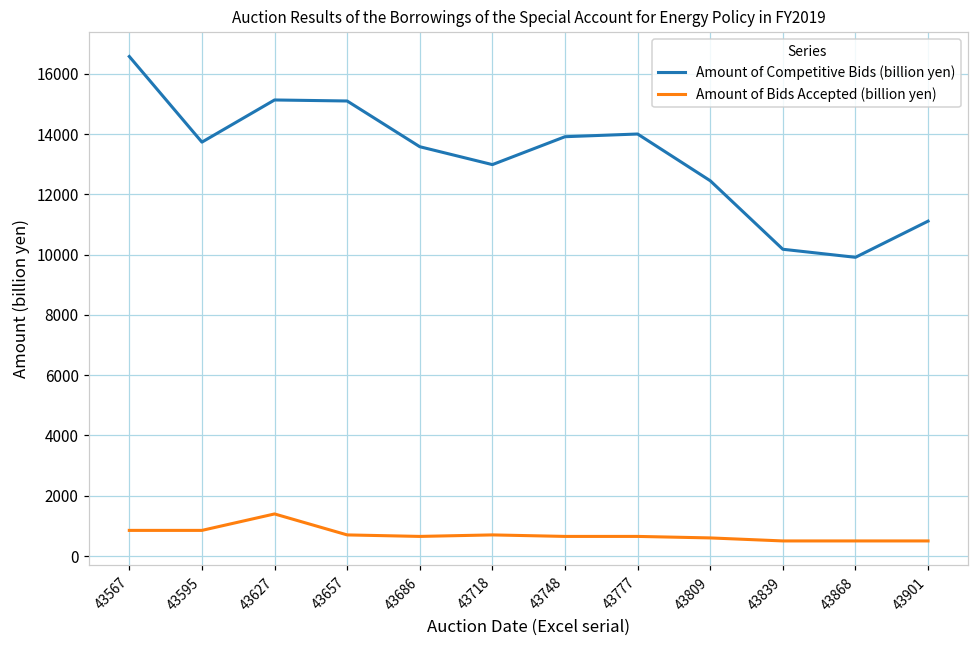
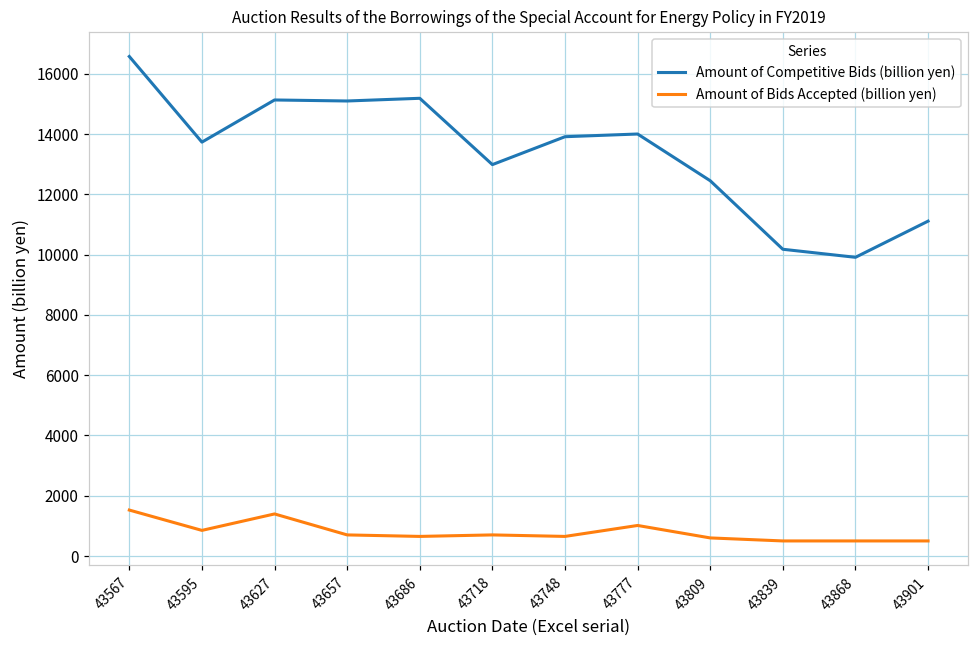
  {
    "Amount of Competitive Bids (billion yen)": {
      "43567": 16600,
      "43595": 13700,
      "43627": 15100,
      "43657": 15100,
-     "43686": 13600,
+     "43686": 15200,
      "43718": 13000,
      "43748": 13900,
      "43777": 14000,
      "43809": 12500,
      "43839": 10200,
      "43868": 9900,
      "43901": 11100
    },
    "Amount of Bids Accepted (billion yen)": {
-     "43567": 800,
+     "43567": 1500,
      "43595": 800,
      "43627": 1400,
      "43657": 700,
      "43686": 600,
      "43718": 700,
      "43748": 600,
-     "43777": 600,
+     "43777": 1000,
      "43809": 600,
      "43839": 500,
      "43868": 500,
      "43901": 500
    }
  }
